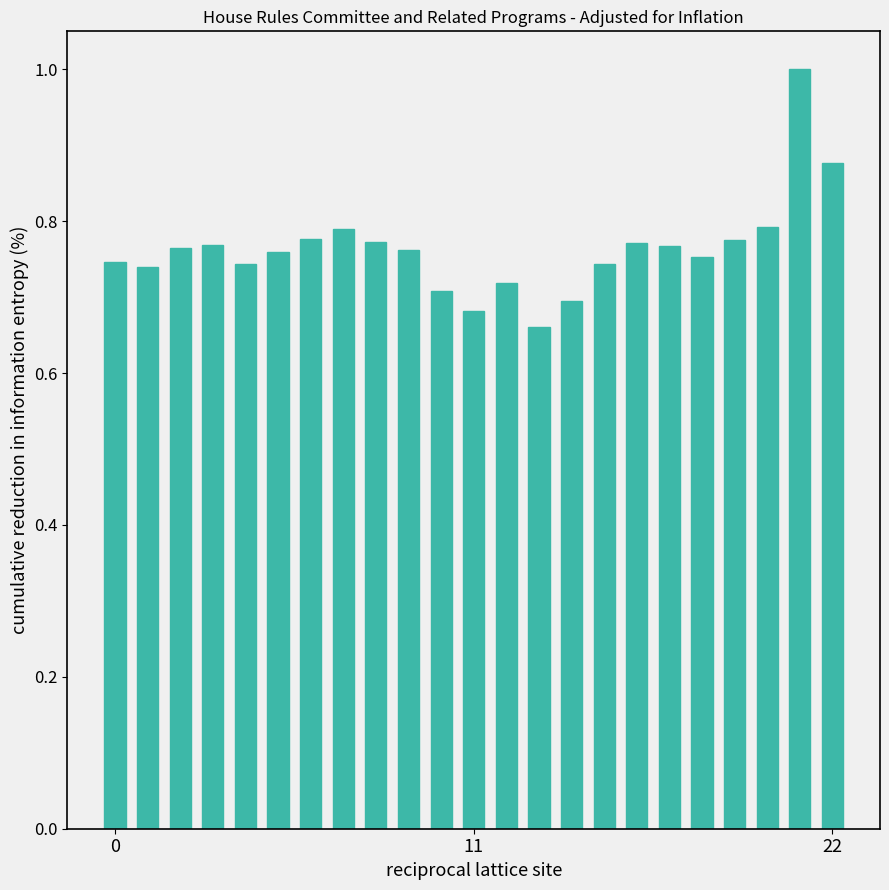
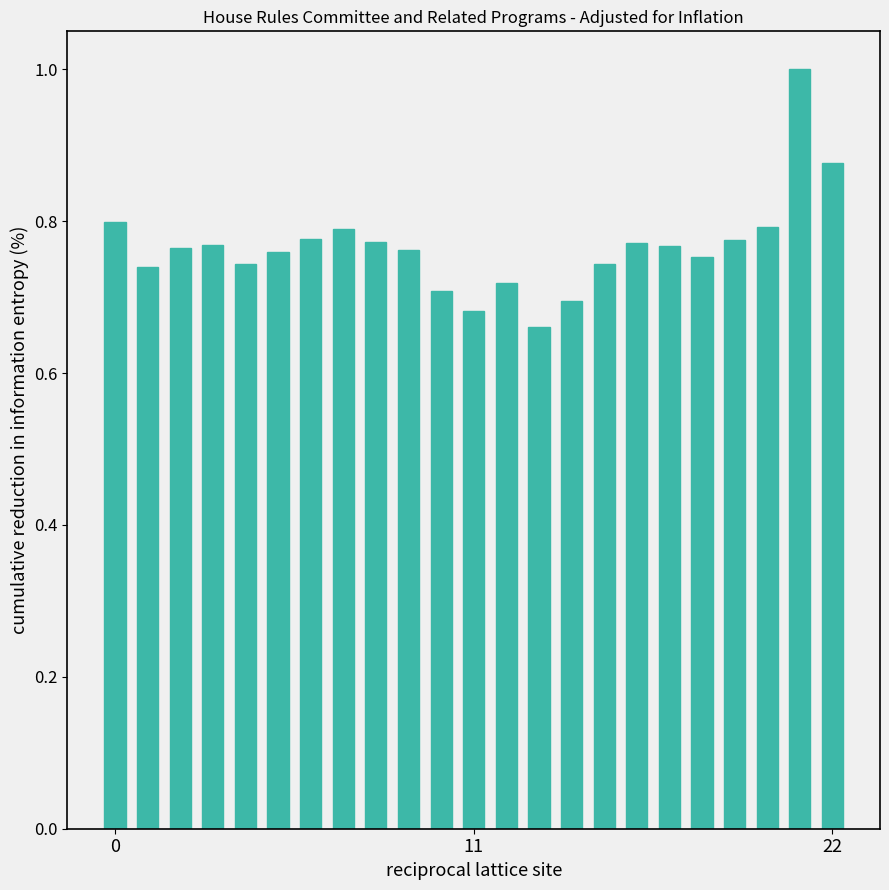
  {
-   "0": 0.75,
+   "0": 0.80,
    "11": 0.68,
    "22": 0.88
  }
